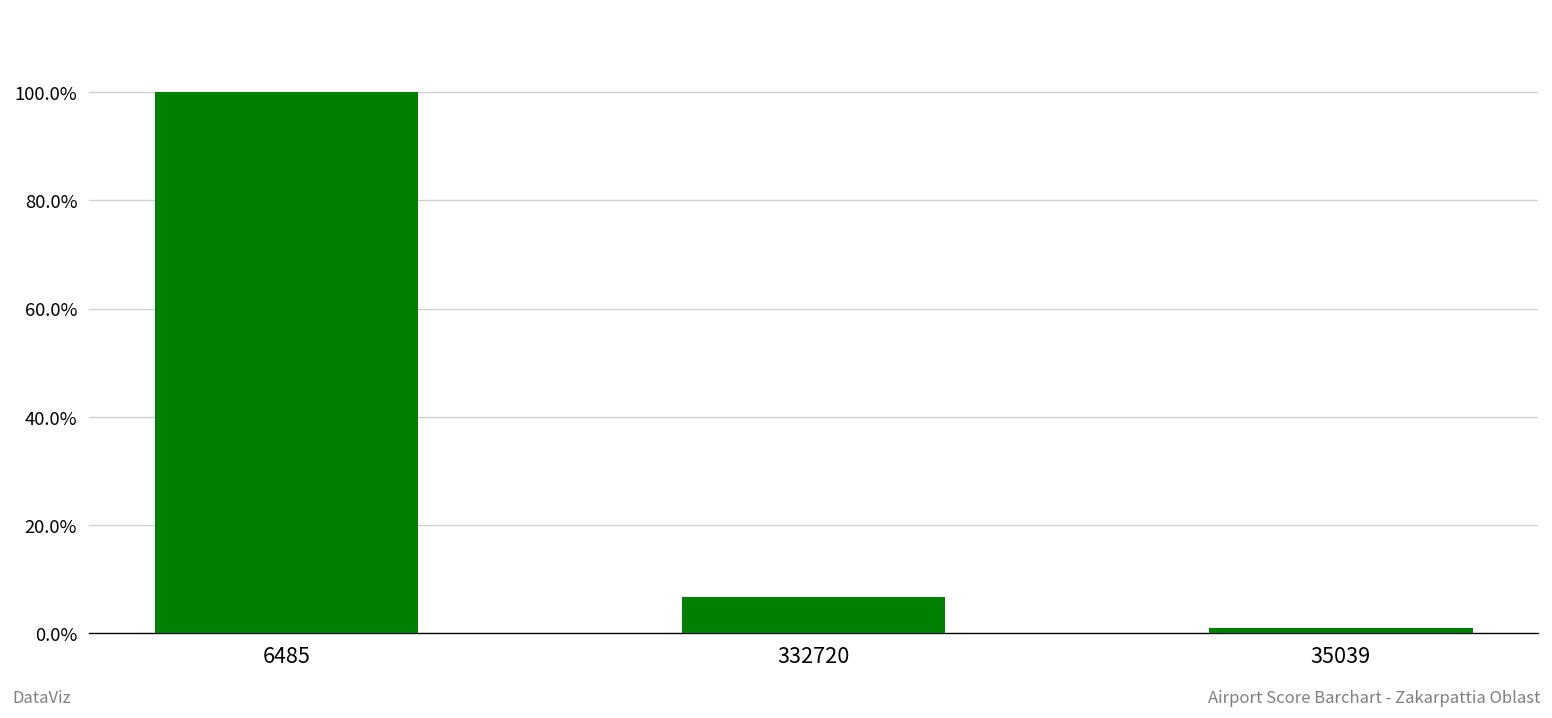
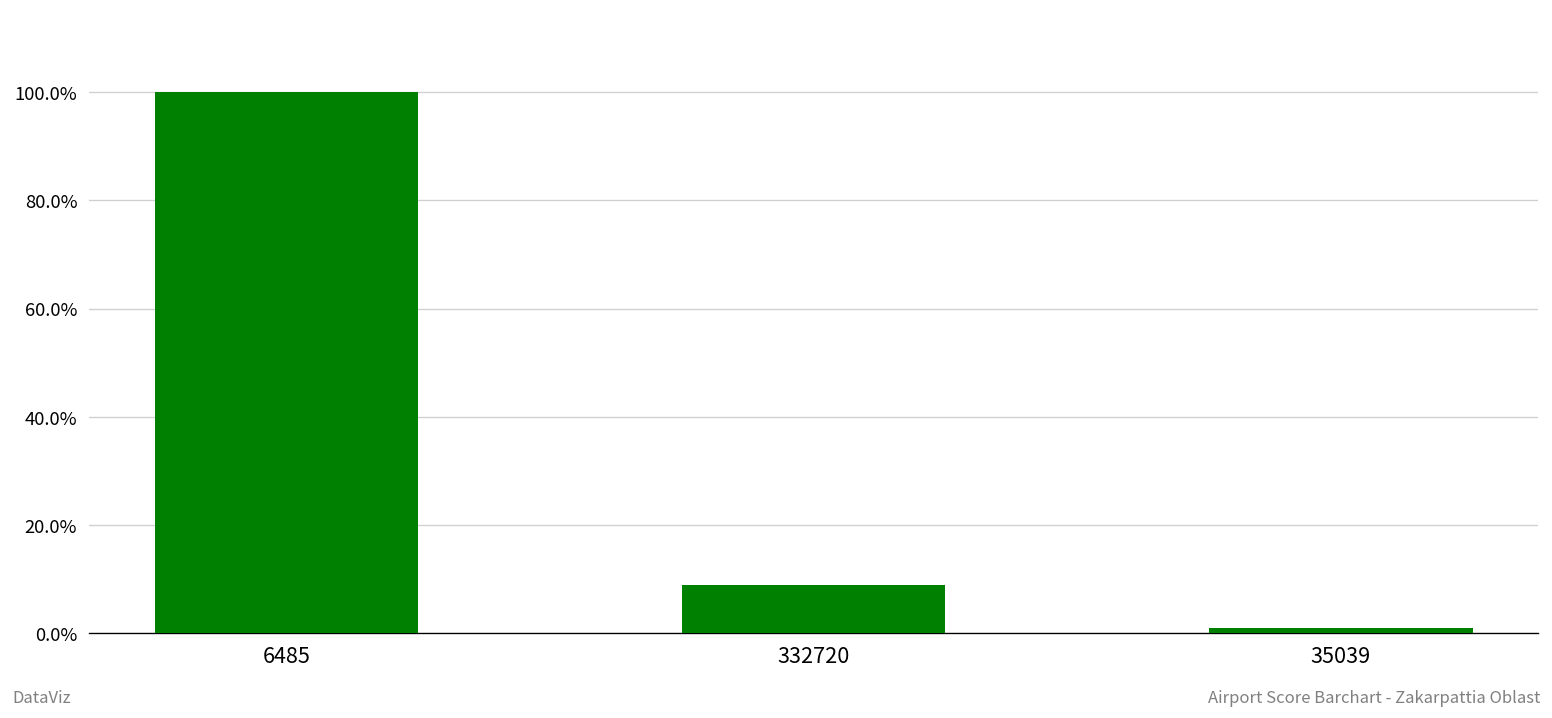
  {
    "6485": "100%",
-   "332720": "7%",
+   "332720": "9%",
    "35039": "1%"
  }
